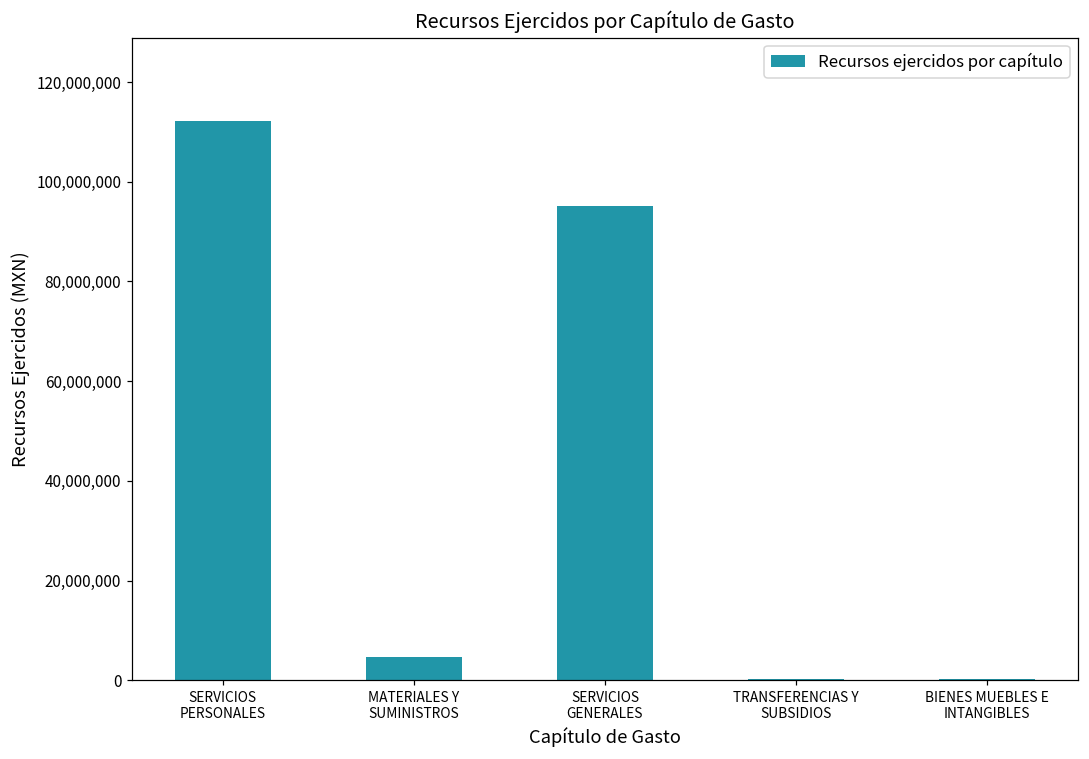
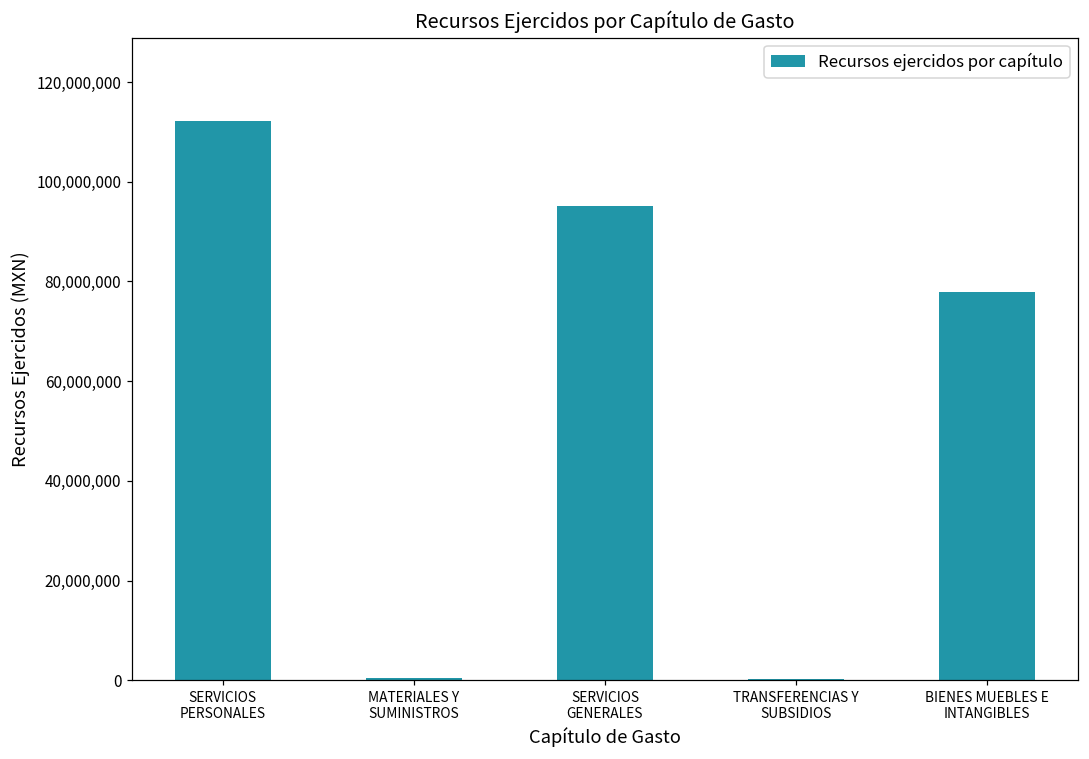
  {
    "SERVICIOS PERSONALES": "112,000,000",
-   "MATERIALES Y SUMINISTROS": "5,000,000",
+   "MATERIALES Y SUMINISTROS": "0",
    "SERVICIOS GENERALES": "95,000,000",
-   "BIENES MUEBLES E INTANGIBLES": "0"
+   "BIENES MUEBLES E INTANGIBLES": "78,000,000"
  }
